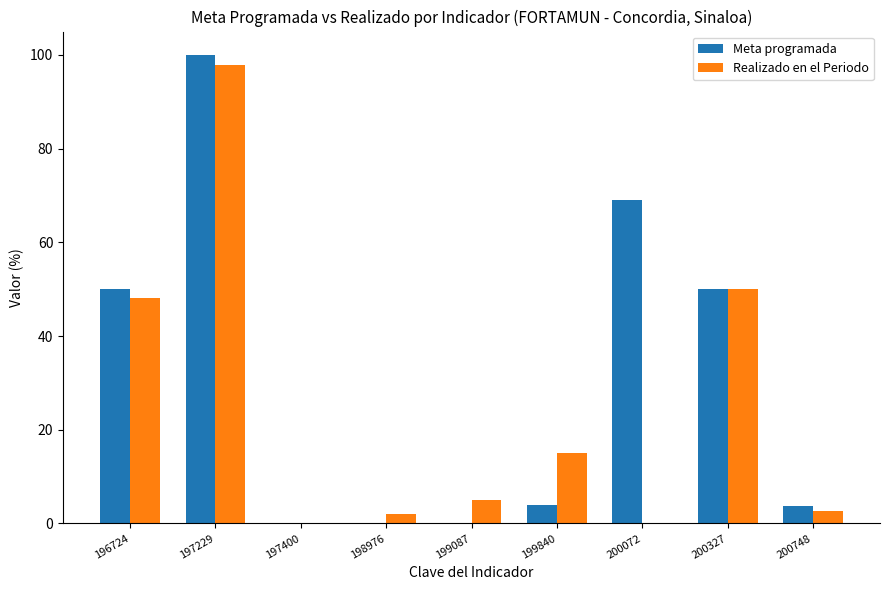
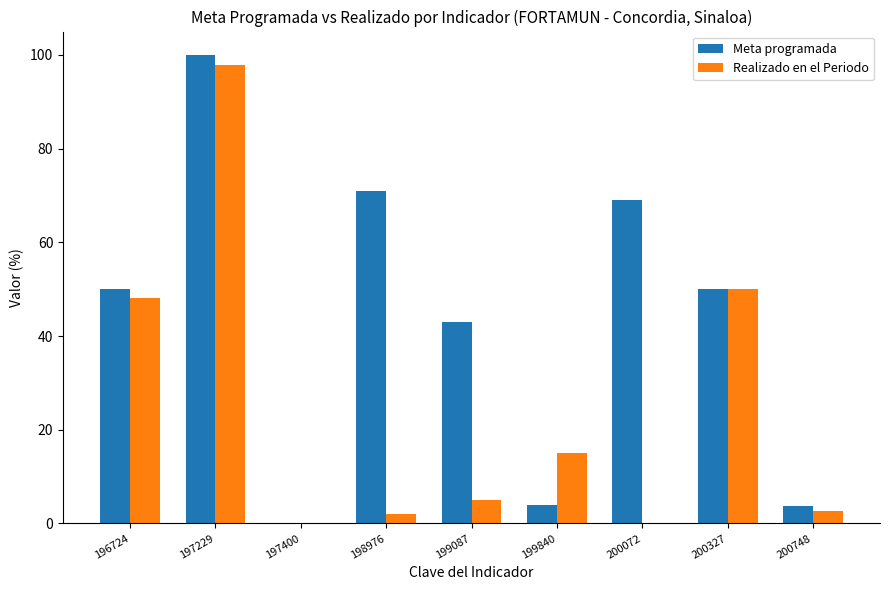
  {
    "Meta programada": {
      "196724": 50,
      "197229": 100,
      "197400": 0,
-     "198976": 0,
-     "199087": 0,
+     "198976": 71,
+     "199087": 43,
      "199840": 4,
      "200072": 69,
      "200327": 50,
      "200748": 4
    },
    "Realizado en el Periodo": {
      "196724": 48,
      "197229": 98,
      "197400": 0,
      "198976": 2,
      "199087": 5,
      "199840": 15,
      "200072": 0,
      "200327": 50,
      "200748": 3
    }
  }
